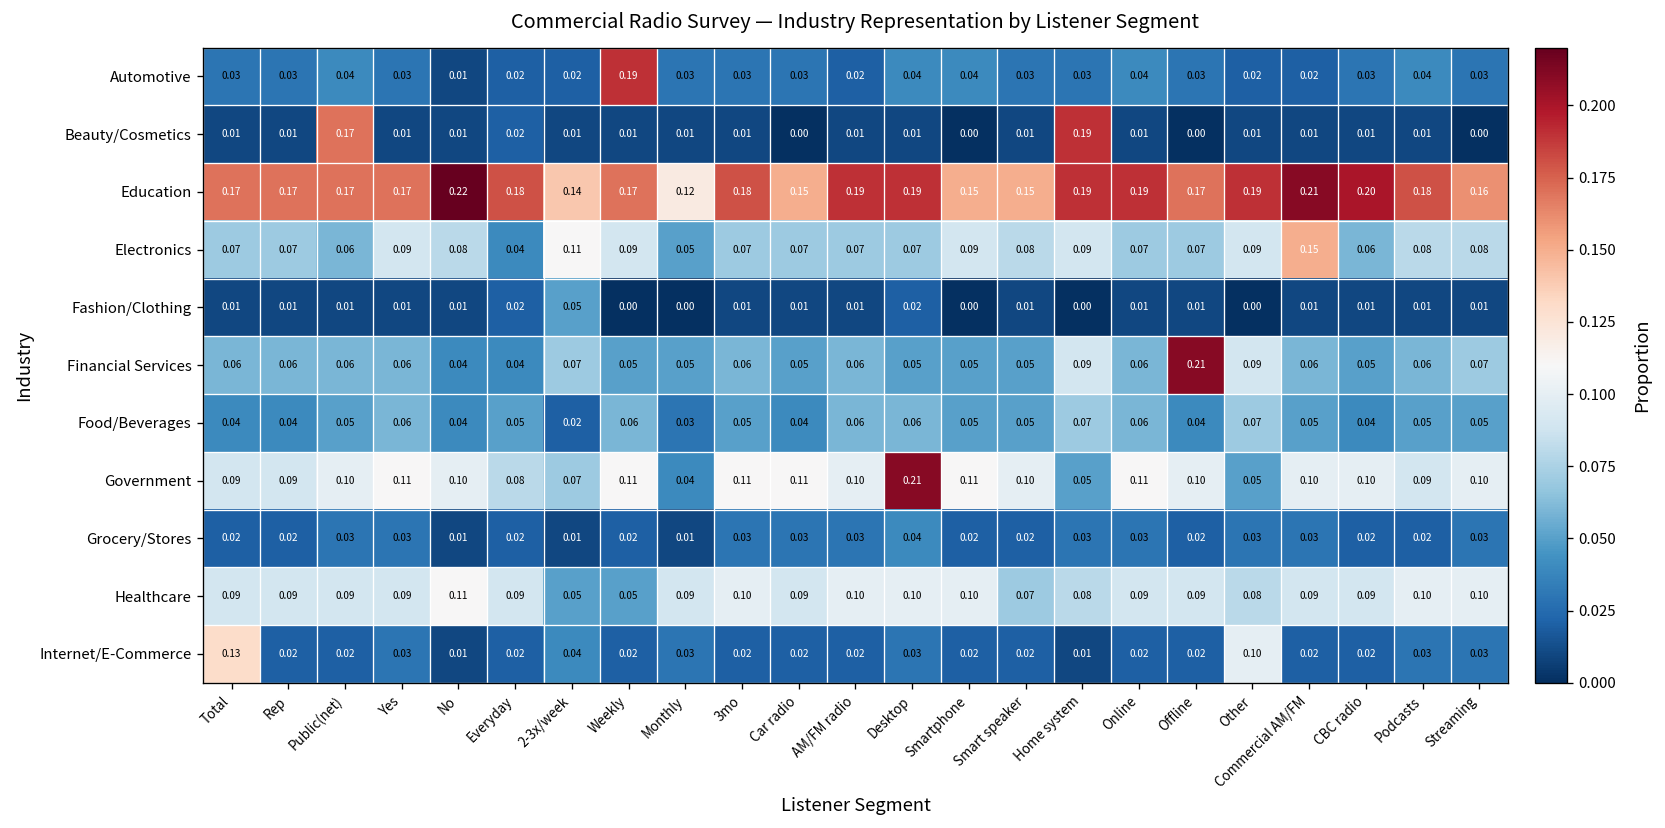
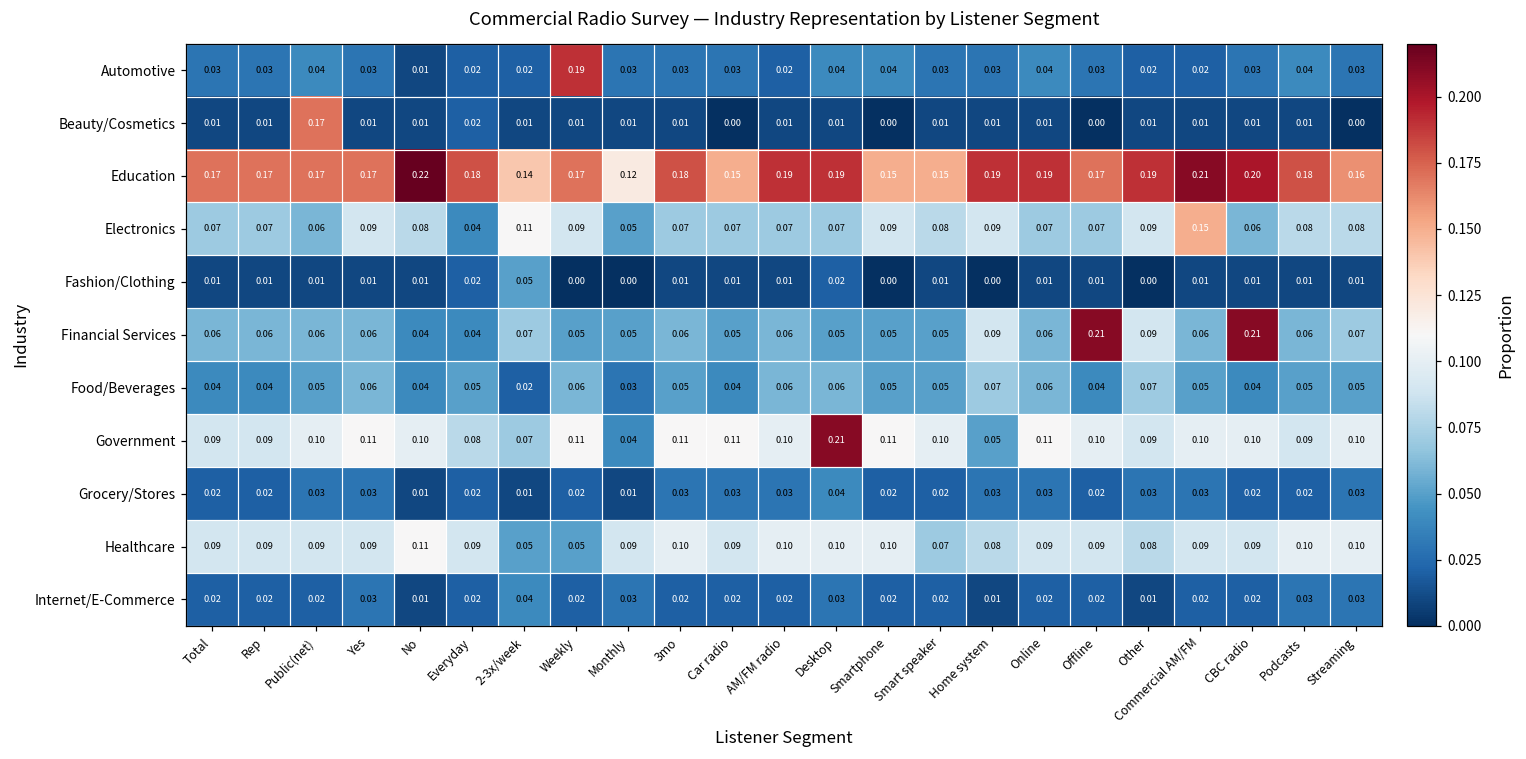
  {
    "Beauty/Cosmetics": {
      "Total": 0.01,
      "Rep": 0.01,
      "Public(net)": 0.17,
      "Yes": 0.01,
      "No": 0.01,
      "Everyday": 0.02,
      "2-3x/week": 0.01,
      "Weekly": 0.01,
      "Monthly": 0.01,
      "3mo": 0.01,
      "Car radio": 0.00,
      "AM/FM radio": 0.01,
      "Desktop": 0.01,
      "Smartphone": 0.00,
      "Smart speaker": 0.01,
-     "Home system": 0.19,
+     "Home system": 0.01,
      "Online": 0.01,
      "Offline": 0.00,
      "Other": 0.01,
      "Commercial AM/FM": 0.01,
      "CBC radio": 0.01,
      "Podcasts": 0.01,
      "Streaming": 0.00
    },
    "Financial Services": {
      "Total": 0.06,
      "Rep": 0.06,
      "Public(net)": 0.06,
      "Yes": 0.06,
      "No": 0.04,
      "Everyday": 0.04,
      "2-3x/week": 0.07,
      "Weekly": 0.05,
      "Monthly": 0.05,
      "3mo": 0.06,
      "Car radio": 0.05,
      "AM/FM radio": 0.06,
      "Desktop": 0.05,
      "Smartphone": 0.05,
      "Smart speaker": 0.05,
      "Home system": 0.09,
      "Online": 0.06,
      "Offline": 0.21,
      "Other": 0.09,
      "Commercial AM/FM": 0.06,
-     "CBC radio": 0.05,
+     "CBC radio": 0.21,
      "Podcasts": 0.06,
      "Streaming": 0.07
    },
    "Government": {
      "Total": 0.09,
      "Rep": 0.09,
      "Public(net)": 0.10,
      "Yes": 0.11,
      "No": 0.10,
      "Everyday": 0.08,
      "2-3x/week": 0.07,
      "Weekly": 0.11,
      "Monthly": 0.04,
      "3mo": 0.11,
      "Car radio": 0.11,
      "AM/FM radio": 0.10,
      "Desktop": 0.21,
      "Smartphone": 0.11,
      "Smart speaker": 0.10,
      "Home system": 0.05,
      "Online": 0.11,
      "Offline": 0.10,
-     "Other": 0.05,
+     "Other": 0.09,
      "Commercial AM/FM": 0.10,
      "CBC radio": 0.10,
      "Podcasts": 0.09,
      "Streaming": 0.10
    },
    "Internet/E-Commerce": {
-     "Total": 0.13,
+     "Total": 0.02,
      "Rep": 0.02,
      "Public(net)": 0.02,
      "Yes": 0.03,
      "No": 0.01,
      "Everyday": 0.02,
      "2-3x/week": 0.04,
      "Weekly": 0.02,
      "Monthly": 0.03,
      "3mo": 0.02,
      "Car radio": 0.02,
      "AM/FM radio": 0.02,
      "Desktop": 0.03,
      "Smartphone": 0.02,
      "Smart speaker": 0.02,
      "Home system": 0.01,
      "Online": 0.02,
      "Offline": 0.02,
-     "Other": 0.10,
+     "Other": 0.01,
      "Commercial AM/FM": 0.02,
      "CBC radio": 0.02,
      "Podcasts": 0.03,
      "Streaming": 0.03
    }
  }
